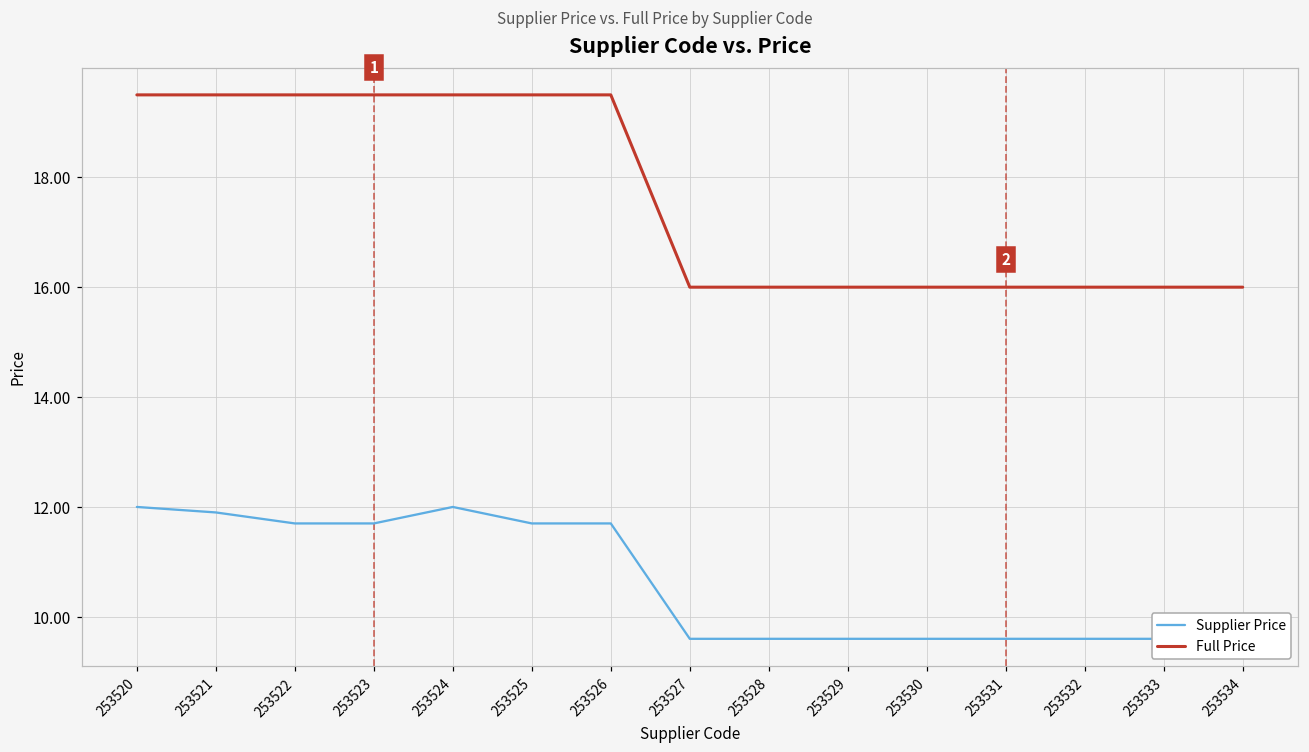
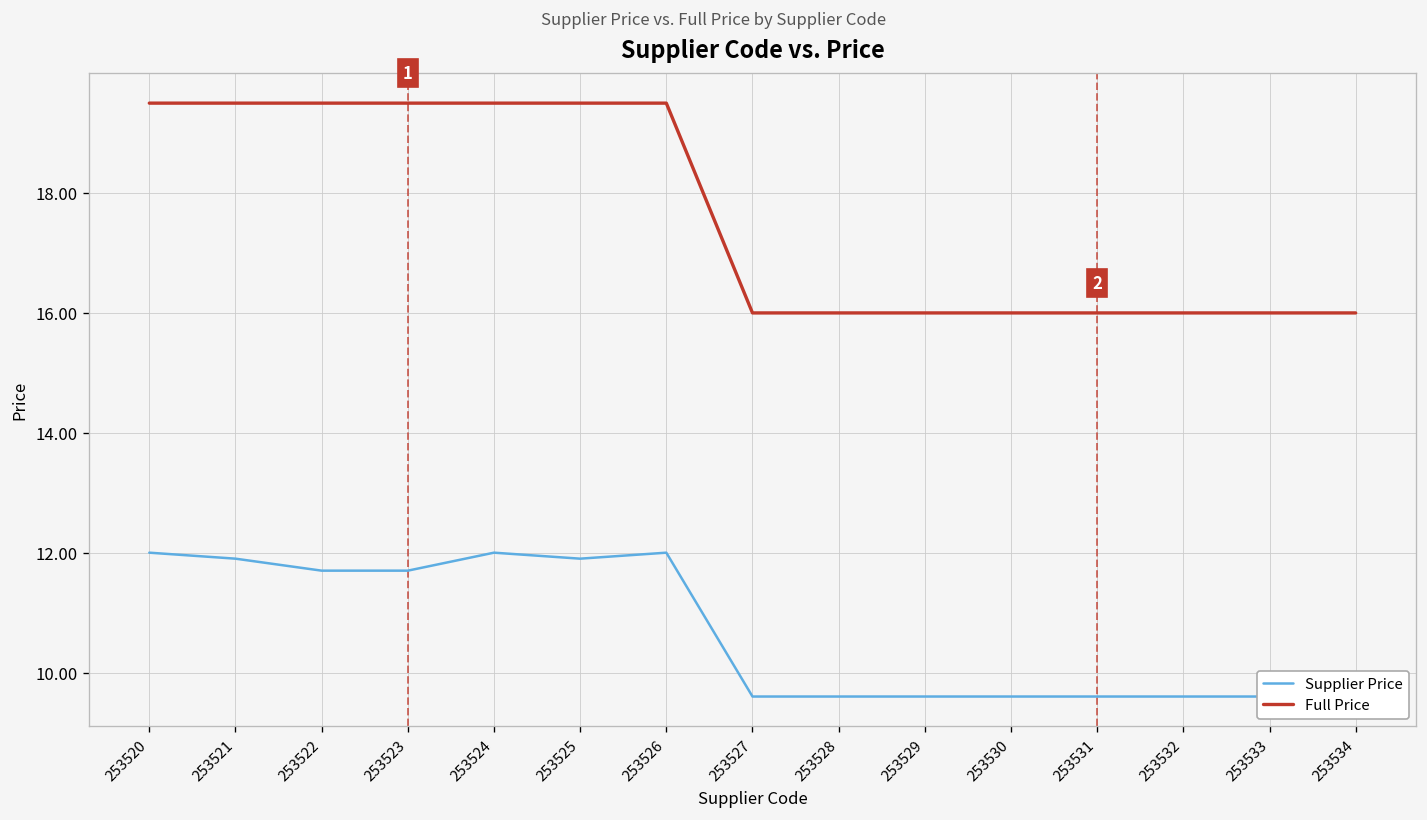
  {
    "Supplier Price": {
      "253520": 12.0,
      "253521": 11.9,
      "253522": 11.7,
      "253523": 11.7,
      "253524": 12.0,
-     "253525": 11.7,
-     "253526": 11.7,
+     "253525": 11.9,
+     "253526": 12.0,
      "253527": 9.6,
      "253528": 9.6,
      "253529": 9.6,
      "253530": 9.6,
      "253531": 9.6,
      "253532": 9.6
    },
    "Full Price": {
      "253520": 19.5,
      "253521": 19.5,
      "253522": 19.5,
      "253524": 19.5,
      "253525": 19.5,
      "253526": 19.5,
      "253527": 16.0,
      "253528": 16.0,
      "253529": 16.0,
      "253530": 16.0,
      "253532": 16.0,
      "253533": 16.0,
      "253534": 16.0
    }
  }
